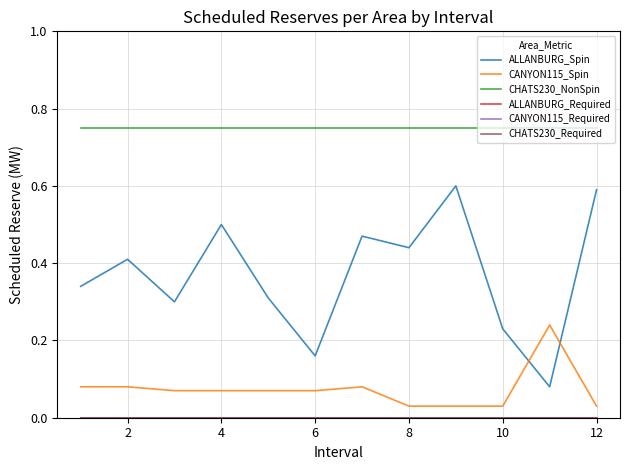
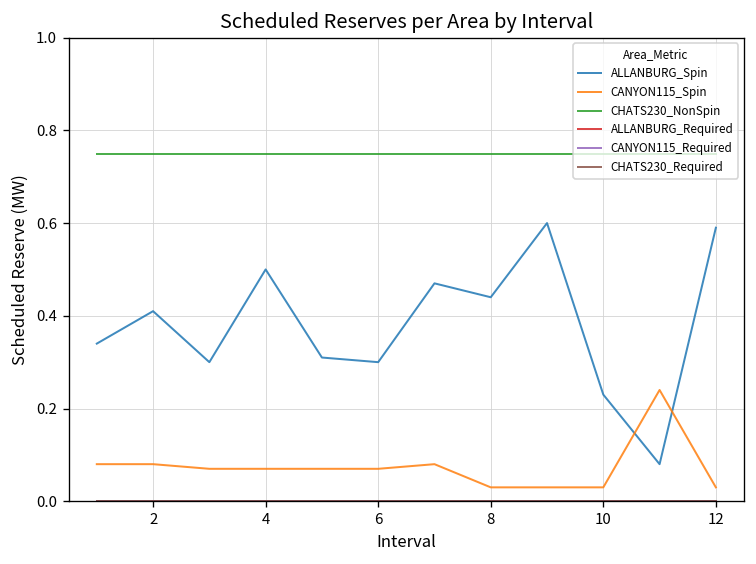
  {
    "ALLANBURG_Spin": {
      "2": 0.41,
      "4": 0.50,
-     "6": 0.16,
+     "6": 0.30,
      "8": 0.44,
      "10": 0.23,
      "12": 0.59
    },
    "CANYON115_Spin": {
      "2": 0.08,
      "4": 0.07,
      "6": 0.07,
      "8": 0.03,
      "10": 0.03,
      "12": 0.03
    },
    "CHATS230_NonSpin": {
      "2": 0.75,
      "4": 0.75,
      "6": 0.75,
      "8": 0.75
    },
    "CHATS230_Required": {
      "2": 0.00,
      "4": 0.00,
      "6": 0.00,
      "8": 0.00,
      "10": 0.00,
      "12": 0.00
    }
  }
